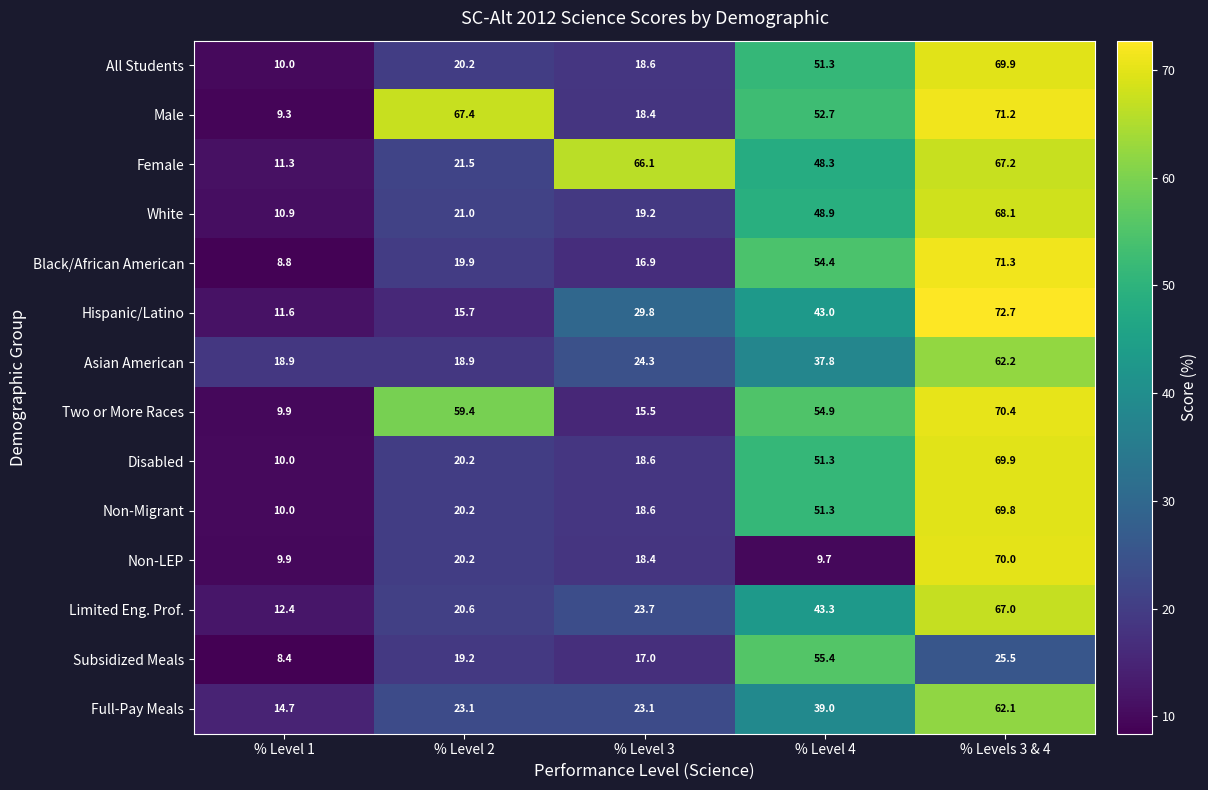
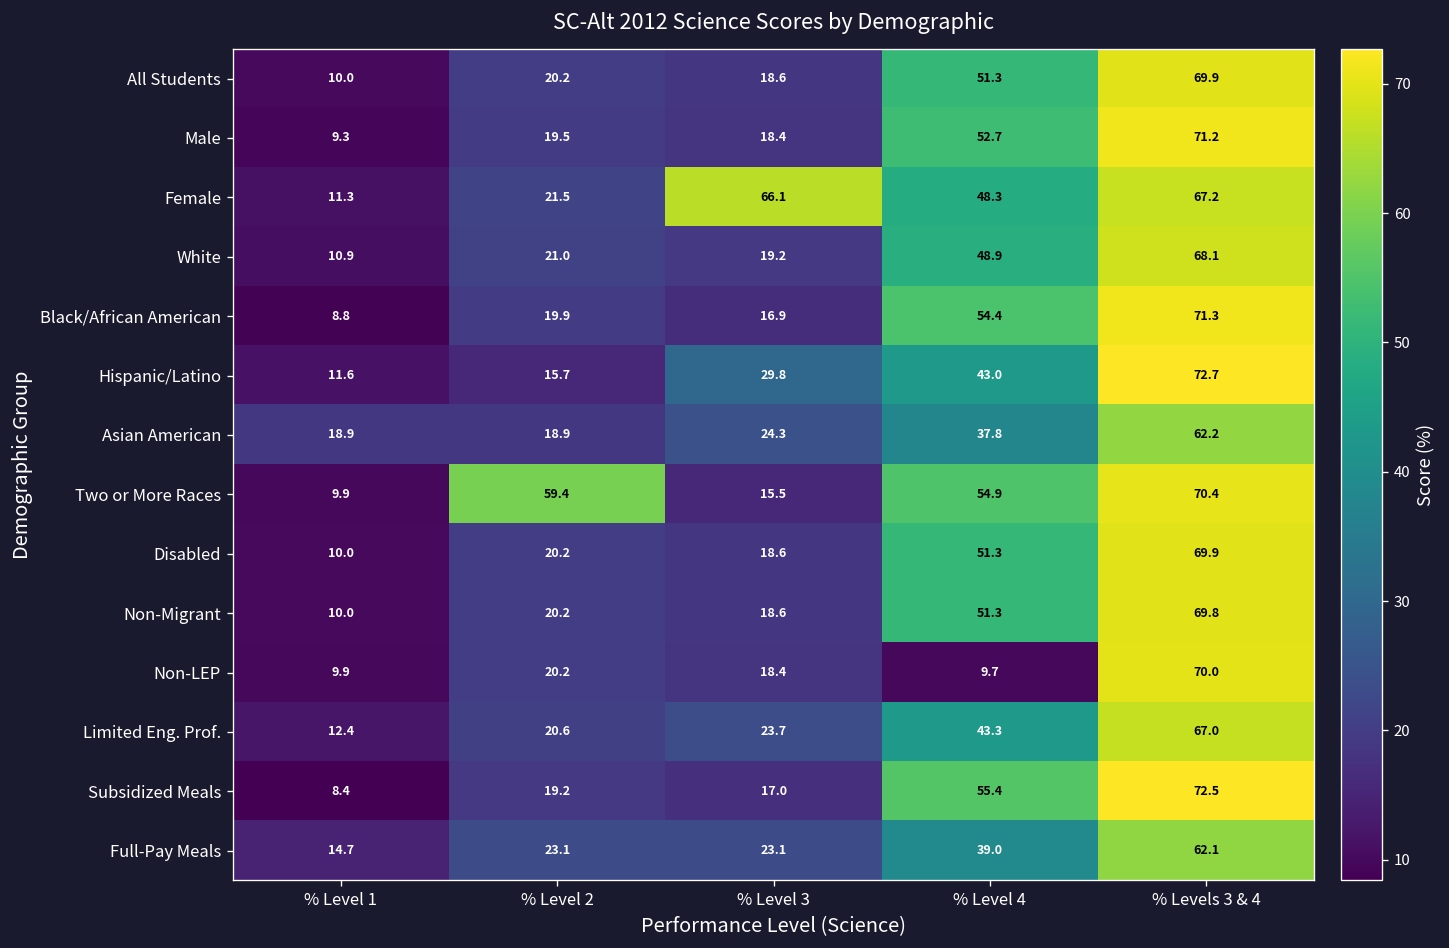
  {
    "All Students": {
      "% Level 1": 10.0,
      "% Level 2": 20.2,
      "% Level 3": 18.6,
      "% Level 4": 51.3,
      "% Levels 3 & 4": 69.9
    },
    "Male": {
      "% Level 1": 9.3,
-     "% Level 2": 67.4,
+     "% Level 2": 19.5,
      "% Level 3": 18.4,
      "% Level 4": 52.7,
      "% Levels 3 & 4": 71.2
    },
    "Female": {
      "% Level 1": 11.3,
      "% Level 2": 21.5,
      "% Level 3": 66.1,
      "% Level 4": 48.3,
      "% Levels 3 & 4": 67.2
    },
    "White": {
      "% Level 1": 10.9,
      "% Level 2": 21.0,
      "% Level 3": 19.2,
      "% Level 4": 48.9,
      "% Levels 3 & 4": 68.1
    },
    "Black/African American": {
      "% Level 1": 8.8,
      "% Level 2": 19.9,
      "% Level 3": 16.9,
      "% Level 4": 54.4,
      "% Levels 3 & 4": 71.3
    },
    "Hispanic/Latino": {
      "% Level 1": 11.6,
      "% Level 2": 15.7,
      "% Level 3": 29.8,
      "% Level 4": 43.0,
      "% Levels 3 & 4": 72.7
    },
    "Asian American": {
      "% Level 1": 18.9,
      "% Level 2": 18.9,
      "% Level 3": 24.3,
      "% Level 4": 37.8,
      "% Levels 3 & 4": 62.2
    },
    "Two or More Races": {
      "% Level 1": 9.9,
      "% Level 2": 59.4,
      "% Level 3": 15.5,
      "% Level 4": 54.9,
      "% Levels 3 & 4": 70.4
    },
    "Disabled": {
      "% Level 1": 10.0,
      "% Level 2": 20.2,
      "% Level 3": 18.6,
      "% Level 4": 51.3,
      "% Levels 3 & 4": 69.9
    },
    "Non-Migrant": {
      "% Level 1": 10.0,
      "% Level 2": 20.2,
      "% Level 3": 18.6,
      "% Level 4": 51.3,
      "% Levels 3 & 4": 69.8
    },
    "Non-LEP": {
      "% Level 1": 9.9,
      "% Level 2": 20.2,
      "% Level 3": 18.4,
      "% Level 4": 9.7,
      "% Levels 3 & 4": 70.0
    },
    "Limited Eng. Prof.": {
      "% Level 1": 12.4,
      "% Level 2": 20.6,
      "% Level 3": 23.7,
      "% Level 4": 43.3,
      "% Levels 3 & 4": 67.0
    },
    "Subsidized Meals": {
      "% Level 1": 8.4,
      "% Level 2": 19.2,
      "% Level 3": 17.0,
      "% Level 4": 55.4,
-     "% Levels 3 & 4": 25.5
+     "% Levels 3 & 4": 72.5
    },
    "Full-Pay Meals": {
      "% Level 1": 14.7,
      "% Level 2": 23.1,
      "% Level 3": 23.1,
      "% Level 4": 39.0,
      "% Levels 3 & 4": 62.1
    }
  }
